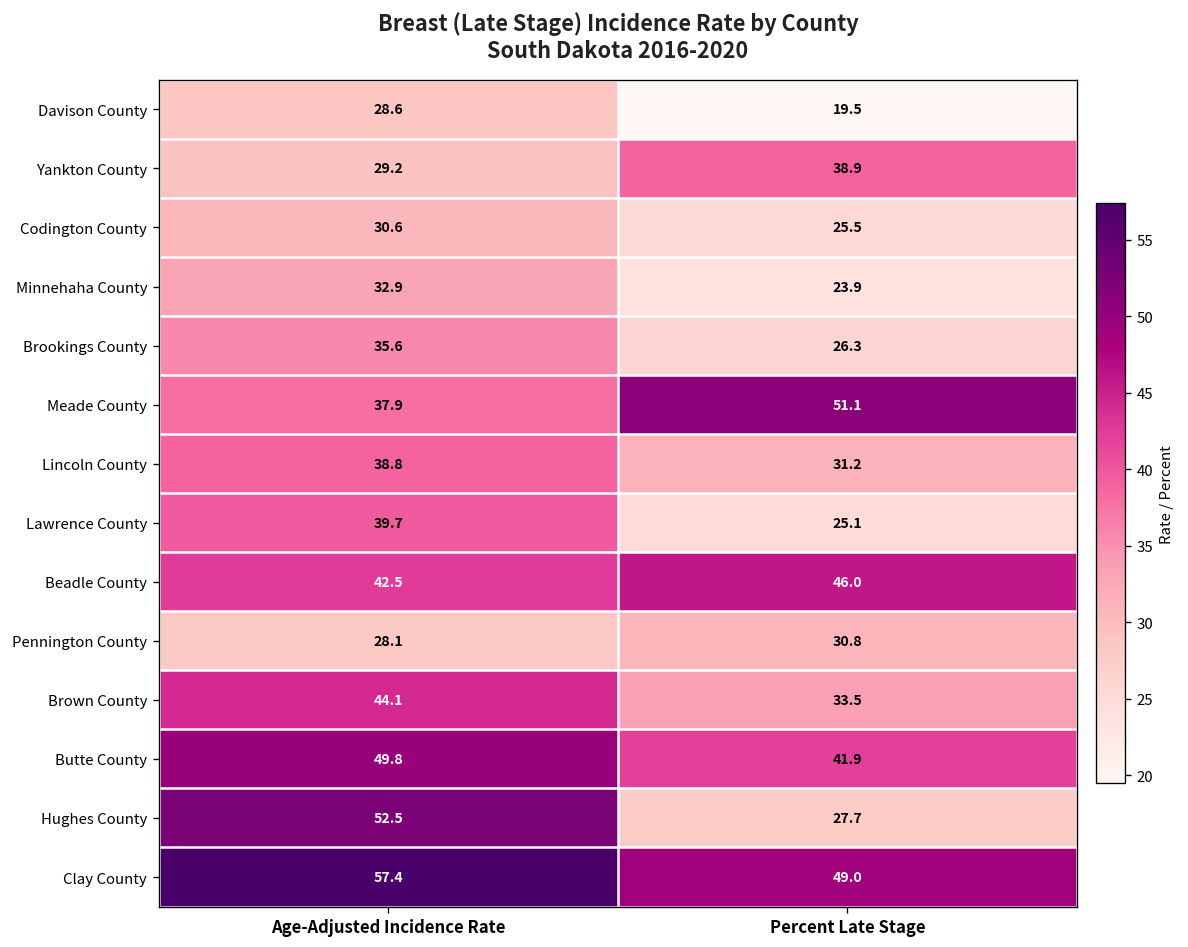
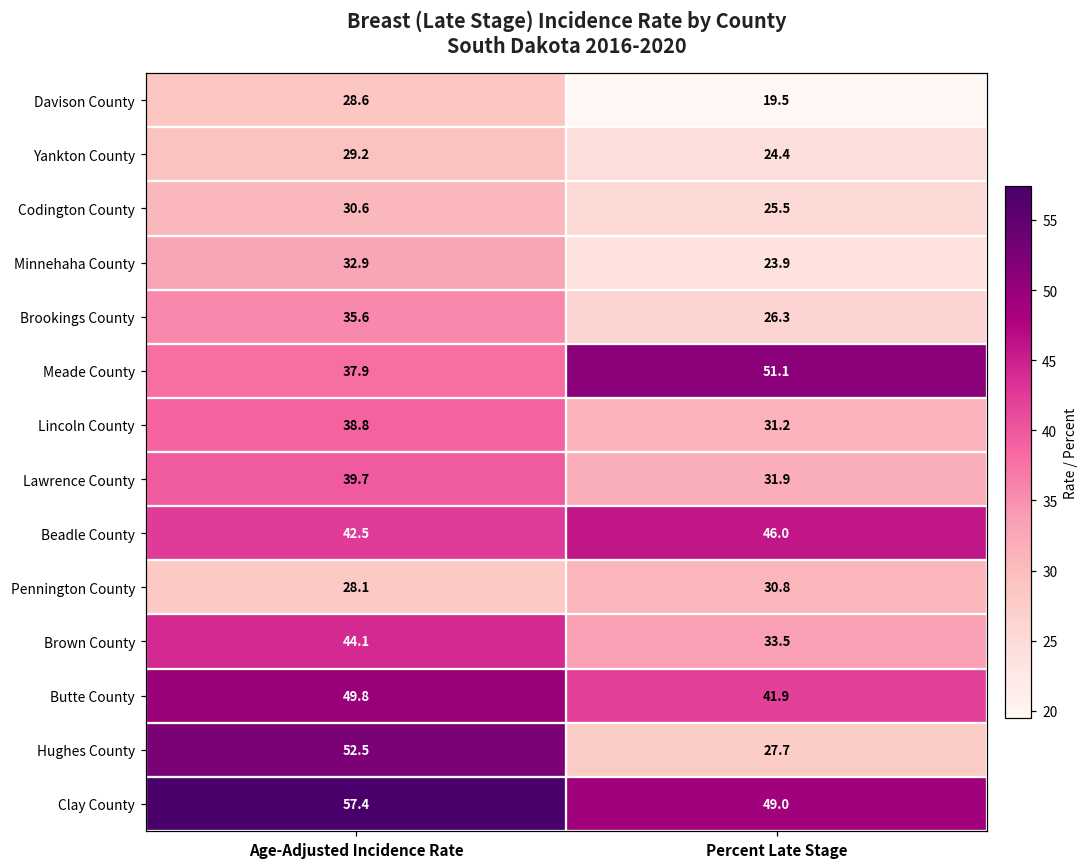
  {
    "Davison County": {
      "Age-Adjusted Incidence Rate": 28.6,
      "Percent Late Stage": 19.5
    },
    "Yankton County": {
      "Age-Adjusted Incidence Rate": 29.2,
-     "Percent Late Stage": 38.9
+     "Percent Late Stage": 24.4
    },
    "Codington County": {
      "Age-Adjusted Incidence Rate": 30.6,
      "Percent Late Stage": 25.5
    },
    "Minnehaha County": {
      "Age-Adjusted Incidence Rate": 32.9,
      "Percent Late Stage": 23.9
    },
    "Brookings County": {
      "Age-Adjusted Incidence Rate": 35.6,
      "Percent Late Stage": 26.3
    },
    "Meade County": {
      "Age-Adjusted Incidence Rate": 37.9,
      "Percent Late Stage": 51.1
    },
    "Lincoln County": {
      "Age-Adjusted Incidence Rate": 38.8,
      "Percent Late Stage": 31.2
    },
    "Lawrence County": {
      "Age-Adjusted Incidence Rate": 39.7,
-     "Percent Late Stage": 25.1
+     "Percent Late Stage": 31.9
    },
    "Beadle County": {
      "Age-Adjusted Incidence Rate": 42.5,
      "Percent Late Stage": 46.0
    },
    "Pennington County": {
      "Age-Adjusted Incidence Rate": 28.1,
      "Percent Late Stage": 30.8
    },
    "Brown County": {
      "Age-Adjusted Incidence Rate": 44.1,
      "Percent Late Stage": 33.5
    },
    "Butte County": {
      "Age-Adjusted Incidence Rate": 49.8,
      "Percent Late Stage": 41.9
    },
    "Hughes County": {
      "Age-Adjusted Incidence Rate": 52.5,
      "Percent Late Stage": 27.7
    },
    "Clay County": {
      "Age-Adjusted Incidence Rate": 57.4,
      "Percent Late Stage": 49.0
    }
  }
